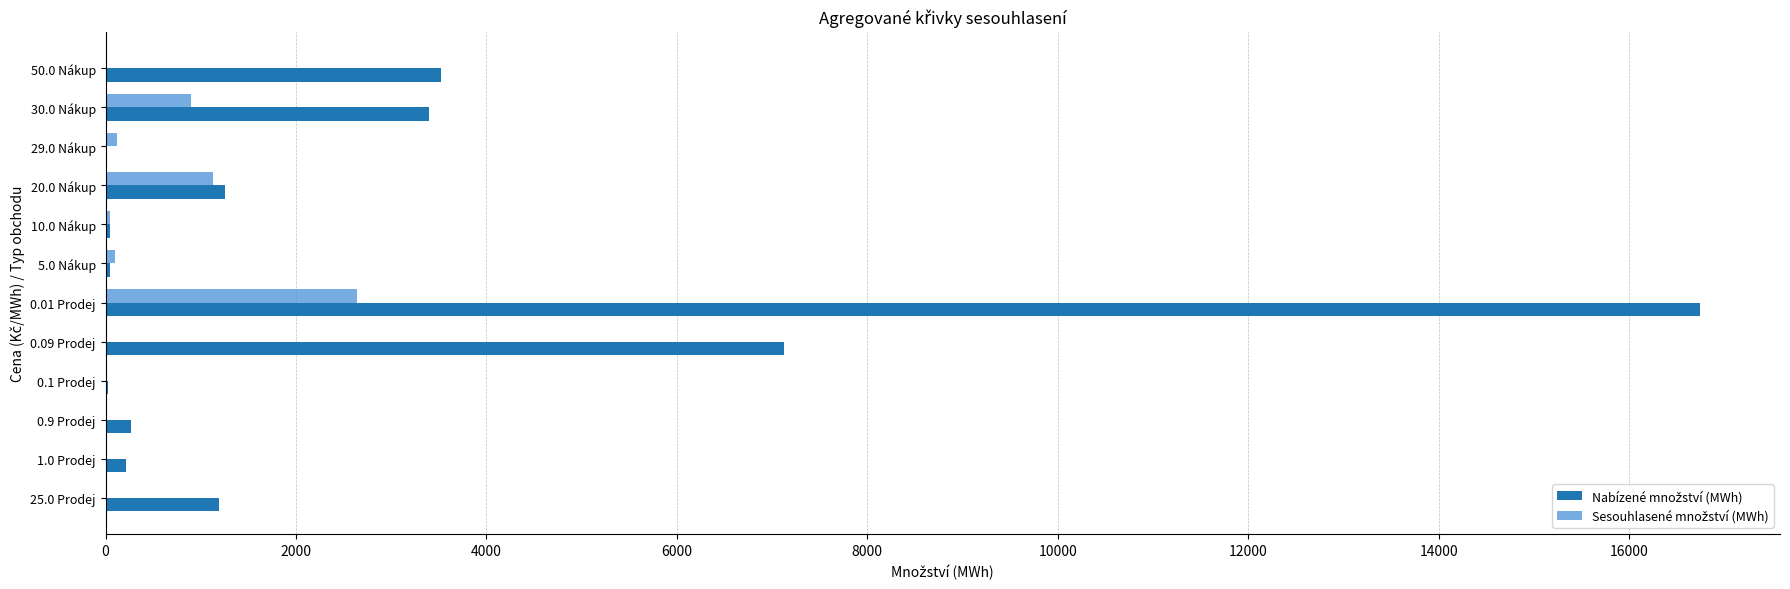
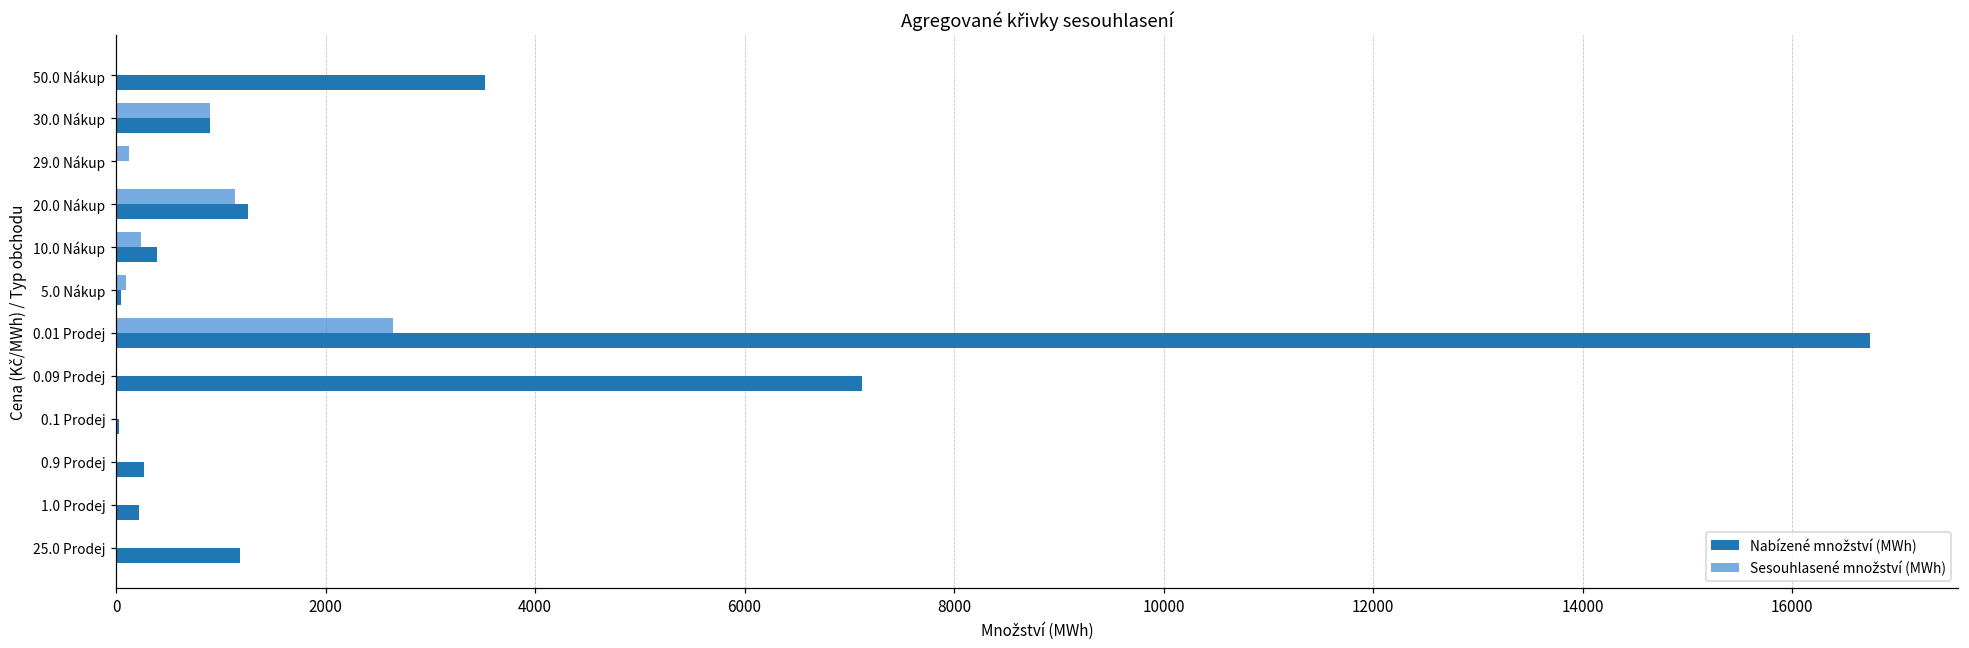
  {
    "Nabízené množství (MWh)": {
      "50.0 Nákup": 3500,
-     "30.0 Nákup": 3400,
+     "30.0 Nákup": 900,
      "20.0 Nákup": 1300,
-     "10.0 Nákup": 0,
+     "10.0 Nákup": 400,
      "5.0 Nákup": 0,
      "0.01 Prodej": 16700,
      "0.09 Prodej": 7100,
      "0.1 Prodej": 0,
      "0.9 Prodej": 300,
      "1.0 Prodej": 200,
      "25.0 Prodej": 1200
    },
    "Sesouhlasené množství (MWh)": {
      "30.0 Nákup": 900,
      "29.0 Nákup": 100,
      "20.0 Nákup": 1100,
-     "10.0 Nákup": 0,
+     "10.0 Nákup": 200,
      "5.0 Nákup": 100,
      "0.01 Prodej": 2600,
      "0.09 Prodej": 0,
      "0.1 Prodej": 0,
      "0.9 Prodej": 0,
      "1.0 Prodej": 0,
      "25.0 Prodej": 0
    }
  }
